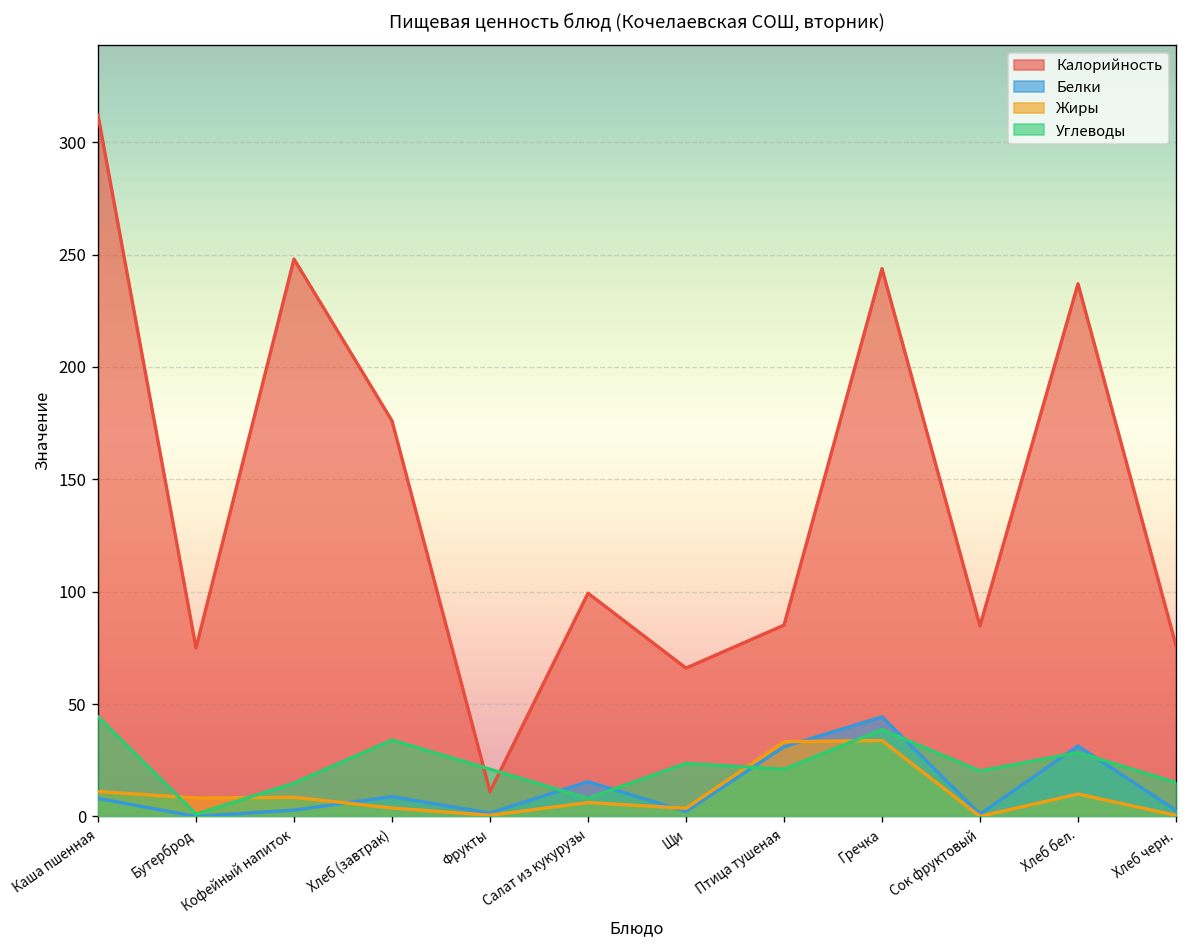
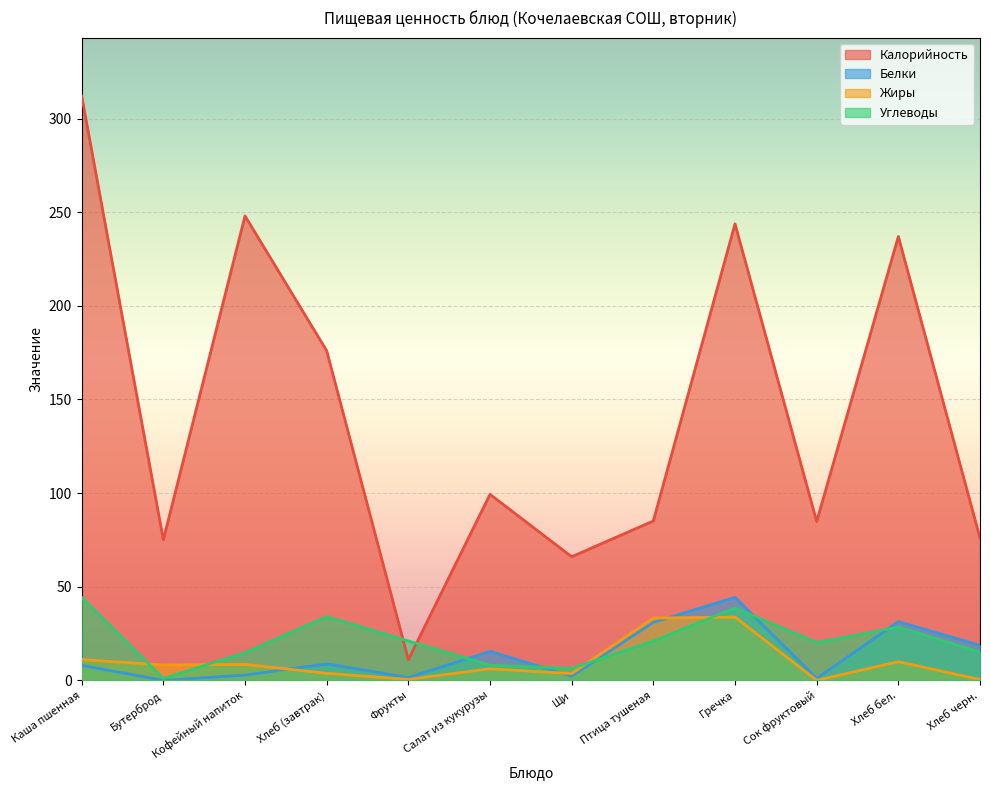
  {
    "Калорийность": {
      "Каша пшенная": 312,
      "Бутерброд": 75,
      "Кофейный напиток": 248,
      "Хлеб (завтрак)": 176,
      "Фрукты": 11,
      "Салат из кукурузы": 99,
      "Щи": 66,
      "Птица тушеная": 85,
      "Гречка": 244,
      "Сок фруктовый": 85,
      "Хлеб бел.": 237,
      "Хлеб черн.": 76
    },
    "Белки": {
      "Каша пшенная": 8,
      "Кофейный напиток": 3,
      "Хлеб (завтрак)": 9,
      "Салат из кукурузы": 15,
      "Щи": 2,
      "Птица тушеная": 31,
      "Гречка": 44,
      "Хлеб бел.": 31,
-     "Хлеб черн.": 3
+     "Хлеб черн.": 19
    },
    "Жиры": {
      "Каша пшенная": 11,
      "Бутерброд": 8,
      "Кофейный напиток": 9,
      "Хлеб (завтрак)": 4,
      "Салат из кукурузы": 6,
      "Щи": 4,
      "Птица тушеная": 33,
      "Гречка": 34,
      "Хлеб бел.": 10,
      "Хлеб черн.": 0
    },
    "Углеводы": {
      "Каша пшенная": 44,
      "Кофейный напиток": 15,
      "Хлеб (завтрак)": 34,
      "Фрукты": 21,
      "Салат из кукурузы": 8,
-     "Щи": 24,
+     "Щи": 6,
      "Птица тушеная": 21,
      "Гречка": 39,
      "Сок фруктовый": 20,
      "Хлеб бел.": 28,
      "Хлеб черн.": 15
    }
  }
